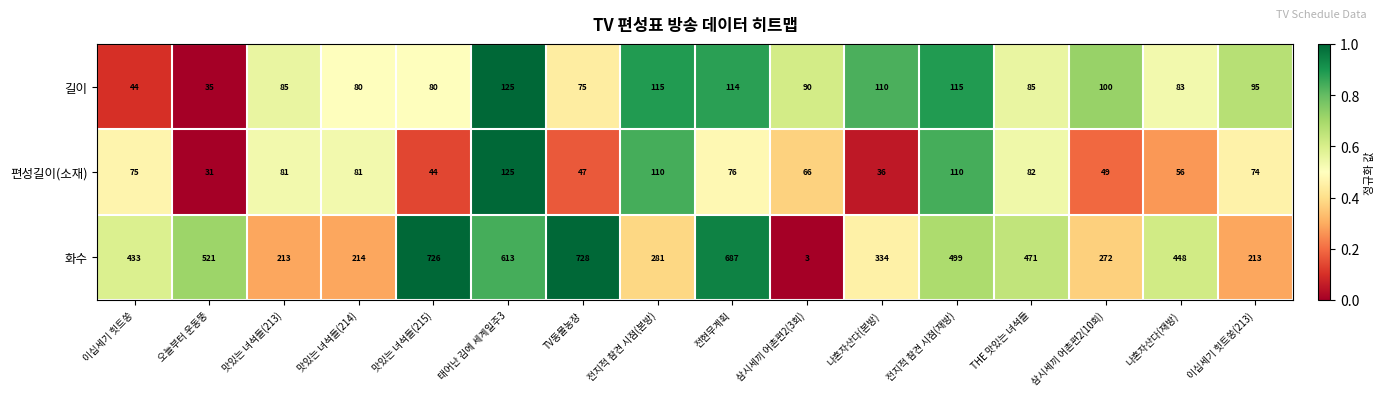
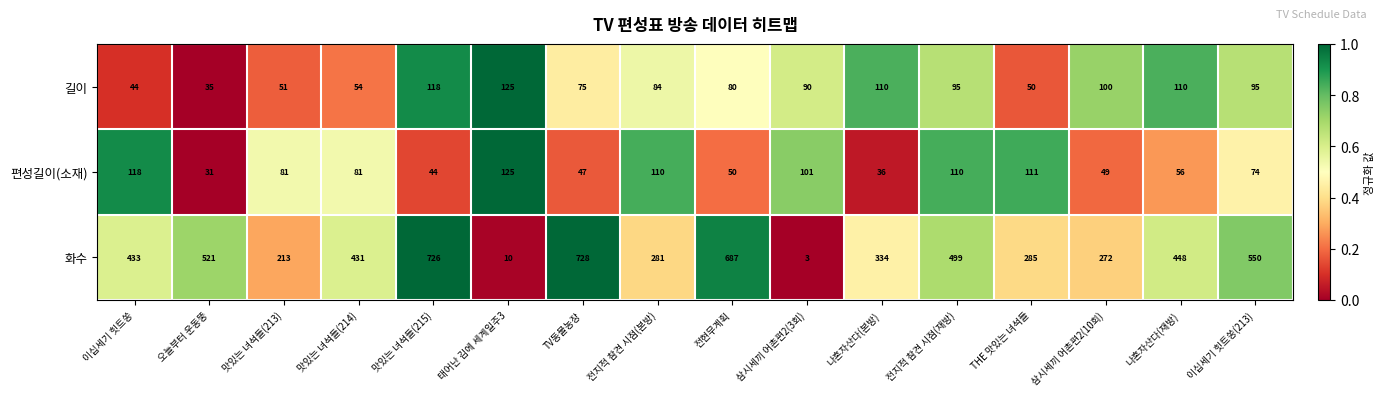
  {
    "길이": {
      "이십세기 힛트쏭": 44,
      "오늘부터 운동뚱": 35,
-     "맛있는 녀석들(213)": 85,
-     "맛있는 녀석들(214)": 80,
-     "맛있는 녀석들(215)": 80,
+     "맛있는 녀석들(213)": 51,
+     "맛있는 녀석들(214)": 54,
+     "맛있는 녀석들(215)": 118,
      "태어난 김에 세계일주3": 125,
      "TV동물농장": 75,
-     "전지적 참견 시점(본방)": 115,
-     "전현무계획": 114,
+     "전지적 참견 시점(본방)": 84,
+     "전현무계획": 80,
      "삼시세끼 어촌편2(3회)": 90,
      "나혼자산다(본방)": 110,
-     "전지적 참견 시점(재방)": 115,
-     "THE 맛있는 녀석들": 85,
+     "전지적 참견 시점(재방)": 95,
+     "THE 맛있는 녀석들": 50,
      "삼시세끼 어촌편2(10회)": 100,
-     "나혼자산다(재방)": 83,
+     "나혼자산다(재방)": 110,
      "이십세기 힛트쏭(213)": 95
    },
    "편성길이(소재)": {
-     "이십세기 힛트쏭": 75,
+     "이십세기 힛트쏭": 118,
      "오늘부터 운동뚱": 31,
      "맛있는 녀석들(213)": 81,
      "맛있는 녀석들(214)": 81,
      "맛있는 녀석들(215)": 44,
      "태어난 김에 세계일주3": 125,
      "TV동물농장": 47,
      "전지적 참견 시점(본방)": 110,
-     "전현무계획": 76,
-     "삼시세끼 어촌편2(3회)": 66,
+     "전현무계획": 50,
+     "삼시세끼 어촌편2(3회)": 101,
      "나혼자산다(본방)": 36,
      "전지적 참견 시점(재방)": 110,
-     "THE 맛있는 녀석들": 82,
+     "THE 맛있는 녀석들": 111,
      "삼시세끼 어촌편2(10회)": 49,
      "나혼자산다(재방)": 56,
      "이십세기 힛트쏭(213)": 74
    },
    "화수": {
      "이십세기 힛트쏭": 433,
      "오늘부터 운동뚱": 521,
      "맛있는 녀석들(213)": 213,
-     "맛있는 녀석들(214)": 214,
+     "맛있는 녀석들(214)": 431,
      "맛있는 녀석들(215)": 726,
-     "태어난 김에 세계일주3": 613,
+     "태어난 김에 세계일주3": 10,
      "TV동물농장": 728,
      "전지적 참견 시점(본방)": 281,
      "전현무계획": 687,
      "삼시세끼 어촌편2(3회)": 3,
      "나혼자산다(본방)": 334,
      "전지적 참견 시점(재방)": 499,
-     "THE 맛있는 녀석들": 471,
+     "THE 맛있는 녀석들": 285,
      "삼시세끼 어촌편2(10회)": 272,
      "나혼자산다(재방)": 448,
-     "이십세기 힛트쏭(213)": 213
+     "이십세기 힛트쏭(213)": 550
    }
  }
